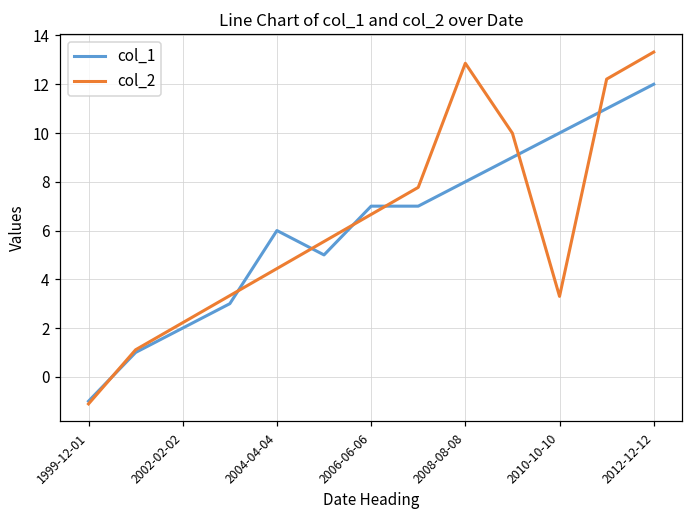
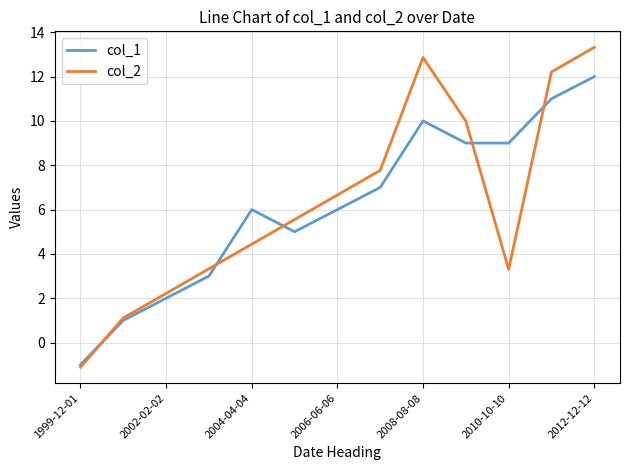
  {
    "col_1": {
      "2002-02-02": 2,
      "2004-04-04": 6,
-     "2006-06-06": 7,
-     "2008-08-08": 8,
-     "2010-10-10": 10,
+     "2006-06-06": 6,
+     "2008-08-08": 10,
+     "2010-10-10": 9,
      "2012-12-12": 12
    },
    "col_2": {
      "2002-02-02": 2.2,
      "2004-04-04": 4.4,
      "2006-06-06": 6.7,
      "2008-08-08": 12.9,
      "2010-10-10": 3.3,
      "2012-12-12": 13.3
    }
  }
